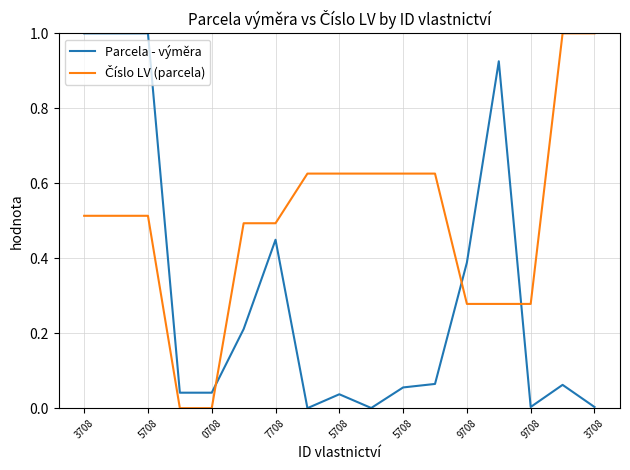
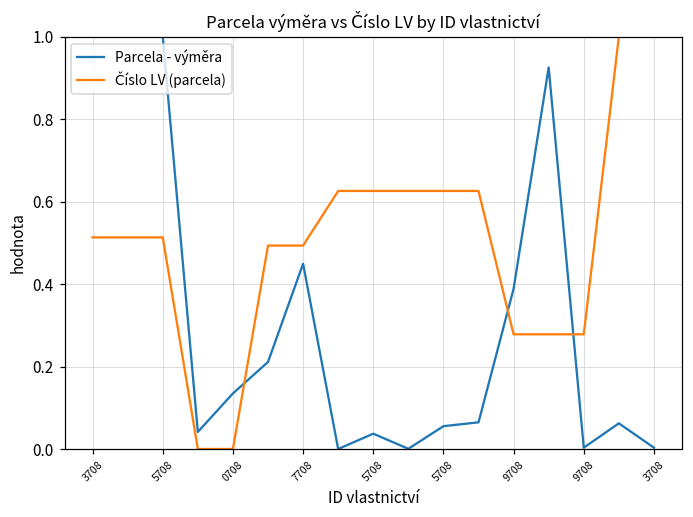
  {
    "Parcela - výměra": {
-     "0708": 0.04,
+     "0708": 0.13,
      "7708": 0.45
    },
    "Číslo LV (parcela)": {
      "0708": 0.00,
      "7708": 0.49
    }
  }
